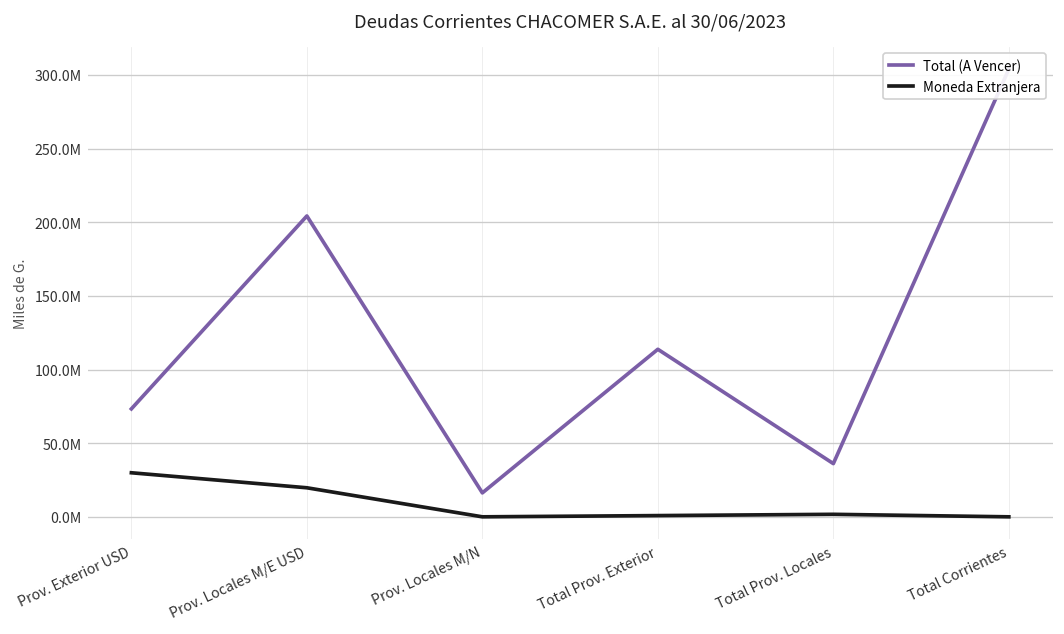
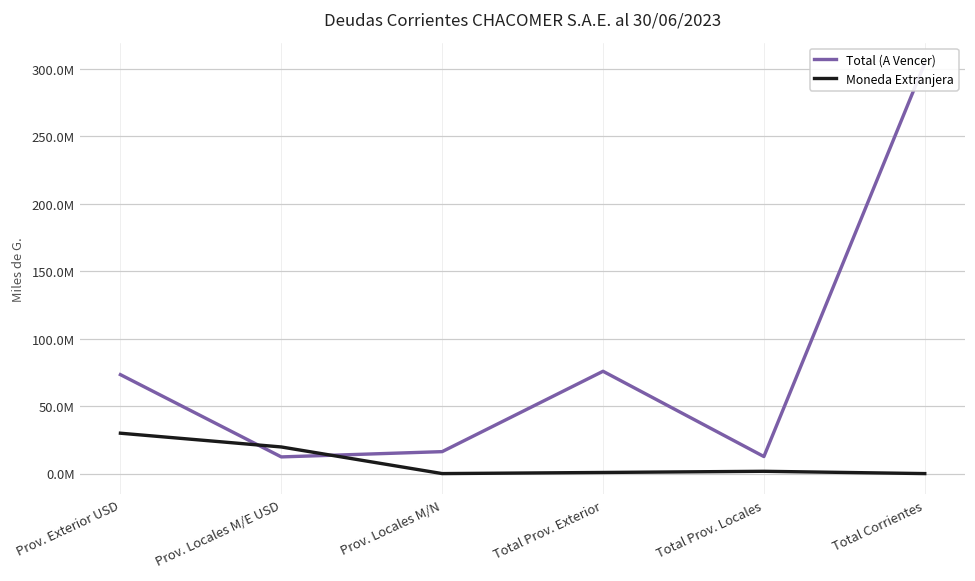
  {
    "Total (A Vencer)": {
      "Prov. Exterior USD": 73000000,
-     "Prov. Locales M/E USD": 204000000,
+     "Prov. Locales M/E USD": 12000000,
      "Prov. Locales M/N": 16000000,
-     "Total Prov. Exterior": 114000000,
-     "Total Prov. Locales": 36000000
+     "Total Prov. Exterior": 76000000,
+     "Total Prov. Locales": 13000000
    },
    "Moneda Extranjera": {
      "Prov. Exterior USD": 30000000,
      "Prov. Locales M/E USD": 20000000,
      "Prov. Locales M/N": 0,
      "Total Prov. Exterior": 1000000,
      "Total Prov. Locales": 2000000,
      "Total Corrientes": 0
    }
  }
